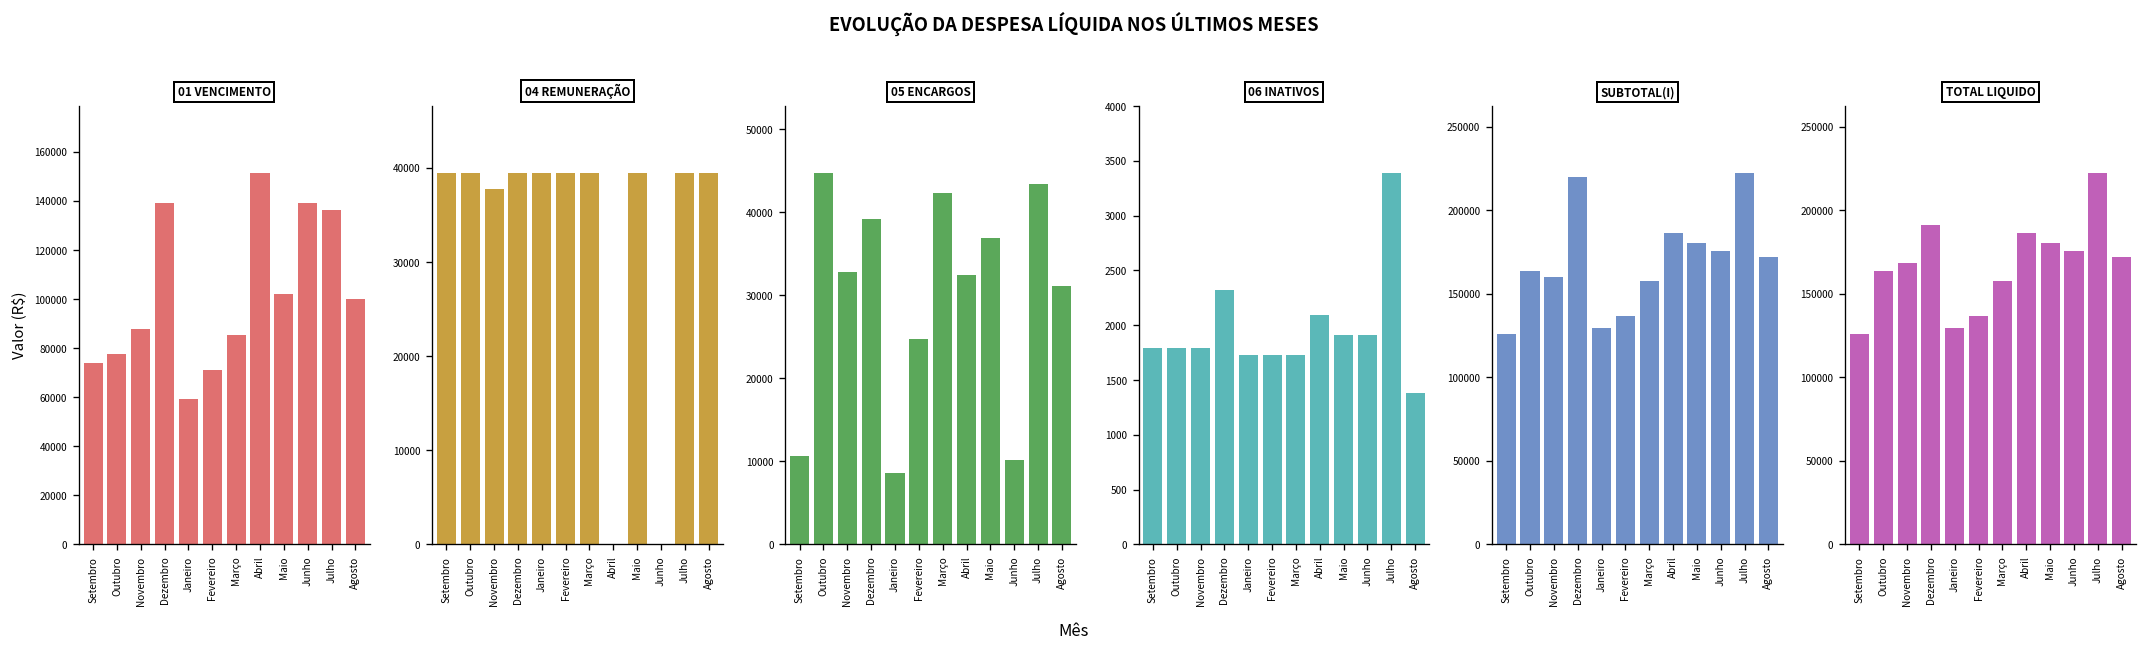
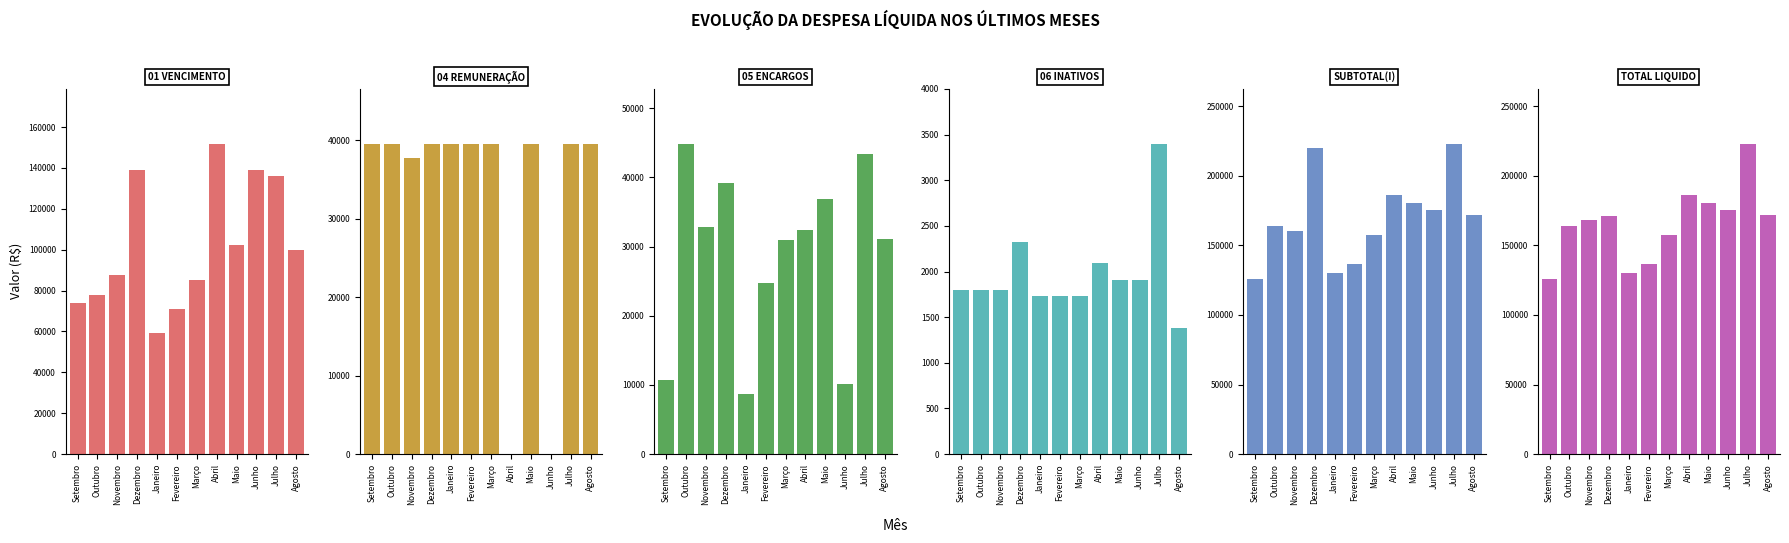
  {
    "01 VENCIMENTO": {
      "Setembro": 74000,
      "Outubro": 78000,
      "Novembro": 88000,
      "Dezembro": 139000,
      "Janeiro": 59000,
      "Fevereiro": 71000,
      "Março": 85000,
      "Abril": 152000,
      "Maio": 102000,
      "Junho": 139000,
      "Julho": 136000,
      "Agosto": 100000
    },
    "04 REMUNERAÇÃO": {
      "Setembro": 40000,
      "Outubro": 40000,
      "Novembro": 38000,
      "Dezembro": 40000,
      "Janeiro": 40000,
      "Fevereiro": 40000,
      "Março": 40000,
      "Abril": 0,
      "Maio": 40000,
      "Junho": 0,
      "Julho": 40000,
      "Agosto": 40000
    },
    "05 ENCARGOS": {
      "Setembro": 11000,
      "Outubro": 45000,
      "Novembro": 33000,
      "Dezembro": 39000,
      "Janeiro": 9000,
      "Fevereiro": 25000,
-     "Março": 42000,
+     "Março": 31000,
      "Abril": 32000,
      "Maio": 37000,
      "Junho": 10000,
      "Julho": 43000,
      "Agosto": 31000
    },
    "06 INATIVOS": {
      "Setembro": 1800,
      "Outubro": 1800,
      "Novembro": 1800,
      "Dezembro": 2300,
      "Janeiro": 1700,
      "Fevereiro": 1700,
      "Março": 1700,
      "Abril": 2100,
      "Maio": 1900,
      "Junho": 1900,
      "Julho": 3400,
      "Agosto": 1400
    },
    "SUBTOTAL(I)": {
      "Setembro": 126000,
      "Outubro": 164000,
      "Novembro": 160000,
      "Dezembro": 220000,
      "Janeiro": 130000,
      "Fevereiro": 137000,
      "Março": 157000,
      "Abril": 186000,
      "Maio": 180000,
      "Junho": 176000,
      "Julho": 223000,
      "Agosto": 172000
    },
    "TOTAL LIQUIDO": {
      "Setembro": 126000,
      "Outubro": 164000,
      "Novembro": 168000,
-     "Dezembro": 191000,
+     "Dezembro": 171000,
      "Janeiro": 130000,
      "Fevereiro": 137000,
      "Março": 157000,
      "Abril": 186000,
      "Maio": 180000,
      "Junho": 176000,
      "Julho": 223000,
      "Agosto": 172000
    }
  }
